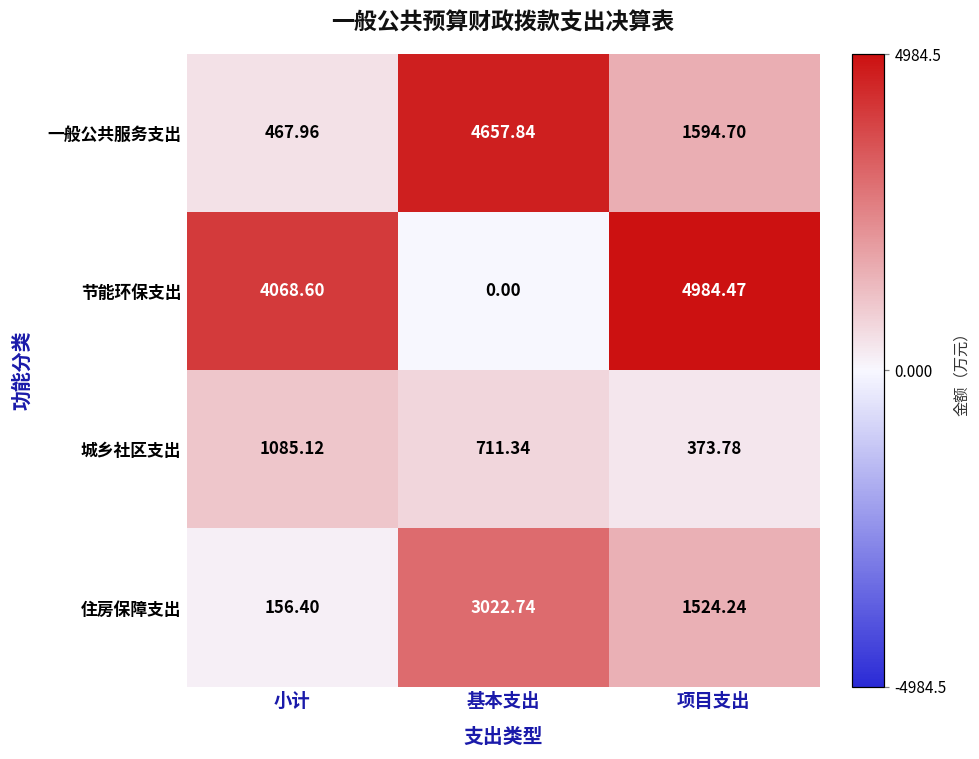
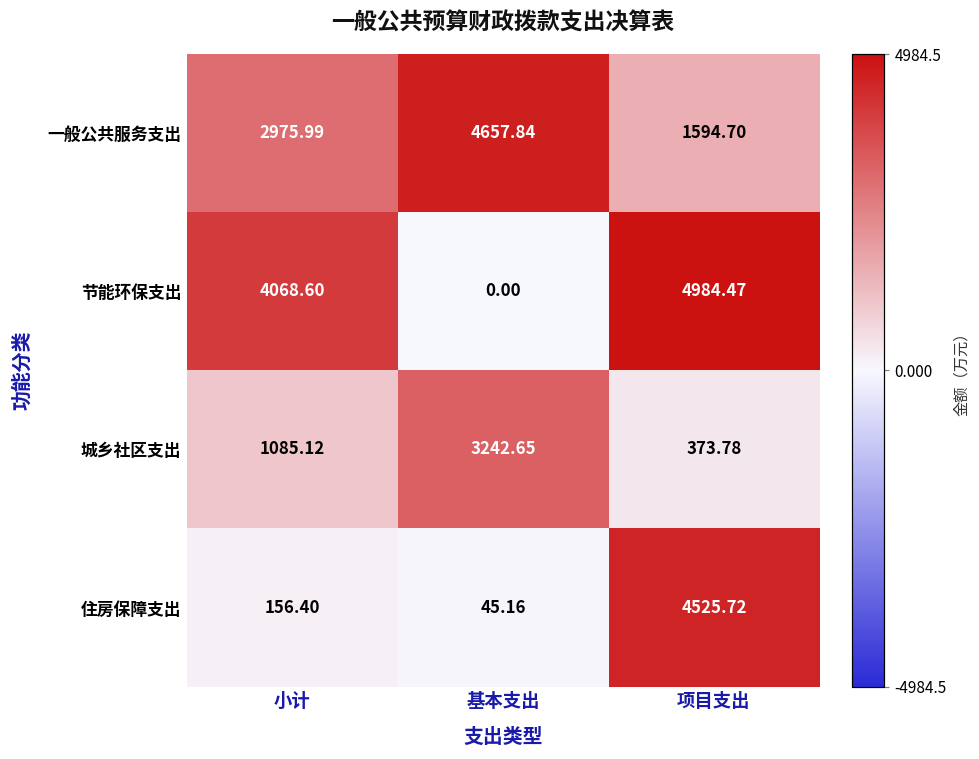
  {
    "一般公共服务支出": {
-     "小计": 467.96,
+     "小计": 2975.99,
      "基本支出": 4657.84,
      "项目支出": 1594.70
    },
    "节能环保支出": {
      "小计": 4068.60,
      "基本支出": 0.00,
      "项目支出": 4984.47
    },
    "城乡社区支出": {
      "小计": 1085.12,
-     "基本支出": 711.34,
+     "基本支出": 3242.65,
      "项目支出": 373.78
    },
    "住房保障支出": {
      "小计": 156.40,
-     "基本支出": 3022.74,
-     "项目支出": 1524.24
+     "基本支出": 45.16,
+     "项目支出": 4525.72
    }
  }
